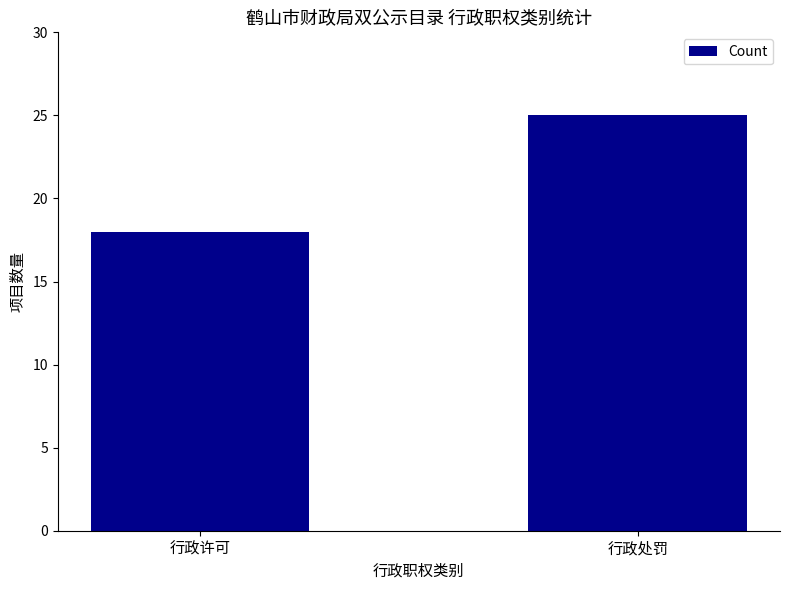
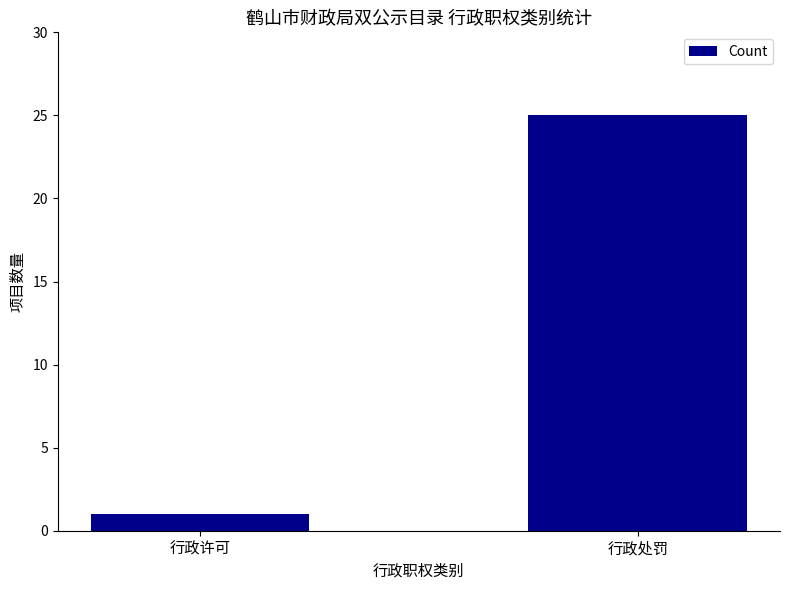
  {
-   "行政许可": 18,
+   "行政许可": 1,
    "行政处罚": 25
  }
